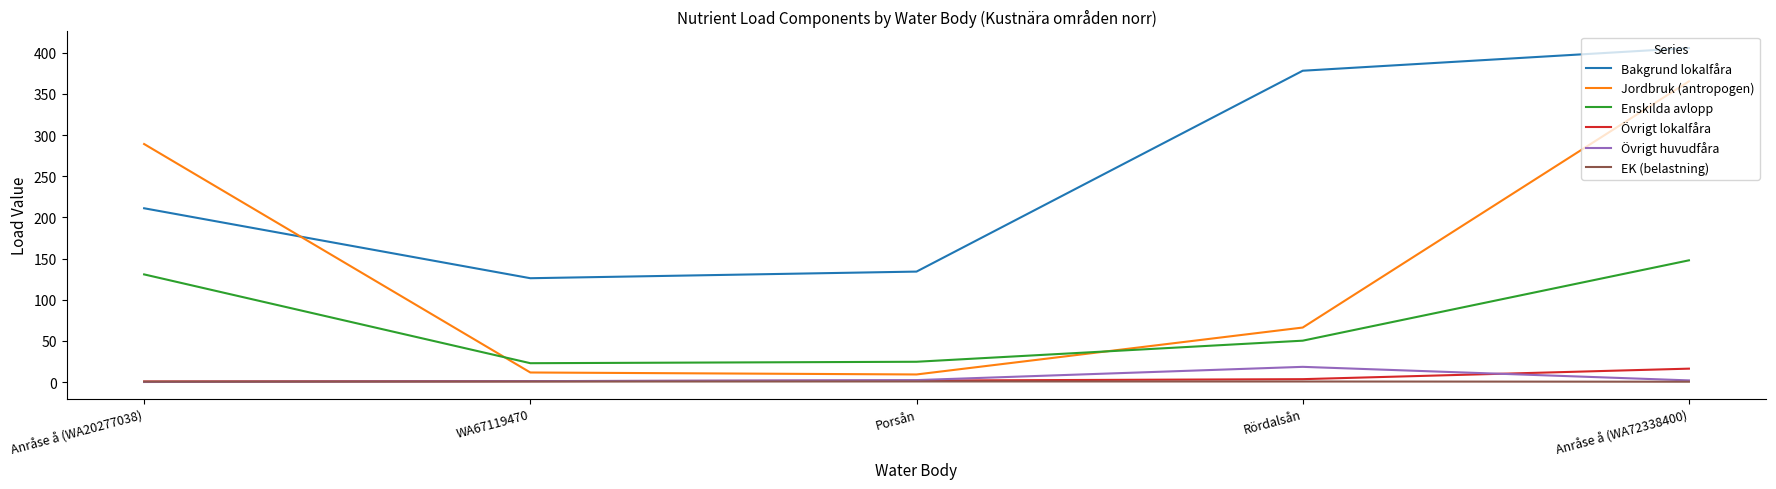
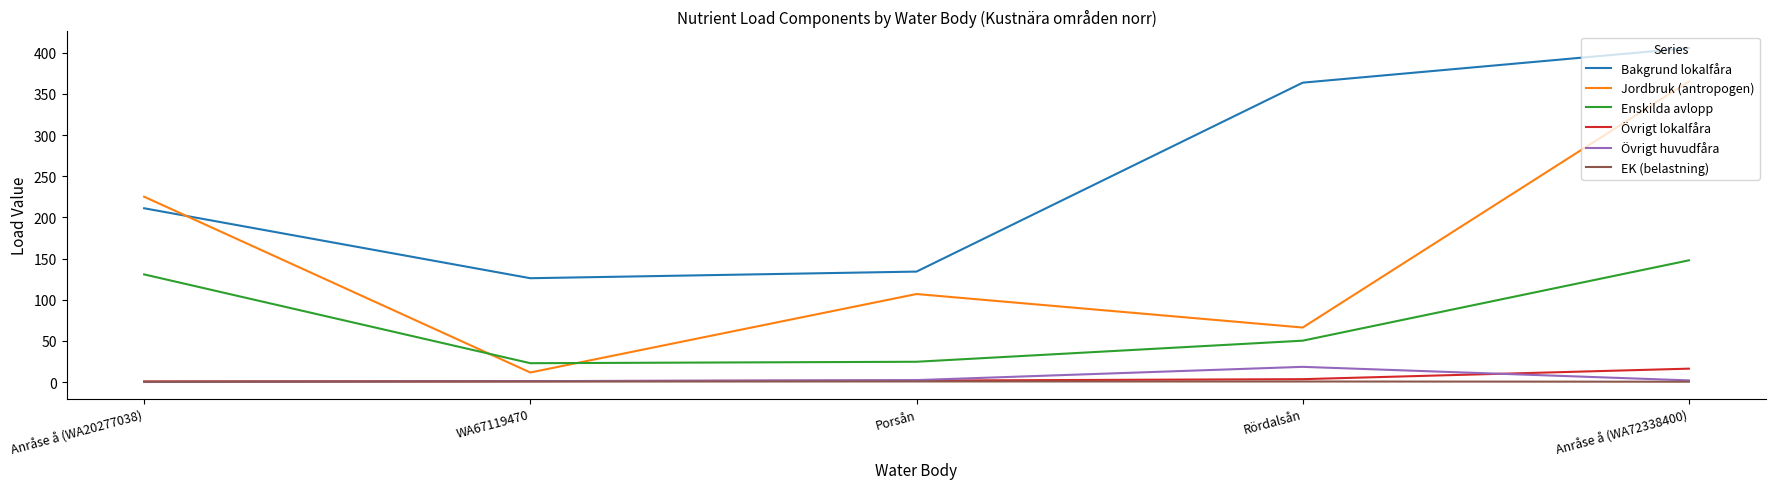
  {
    "Bakgrund lokalfåra": {
      "Anråse å (WA20277038)": 210,
      "WA67119470": 130,
      "Porsån": 130,
-     "Rördalsån": 380
+     "Rördalsån": 360
    },
    "Jordbruk (antropogen)": {
-     "Anråse å (WA20277038)": 290,
+     "Anråse å (WA20277038)": 230,
      "WA67119470": 10,
-     "Porsån": 10,
+     "Porsån": 110,
      "Rördalsån": 70
    },
    "Enskilda avlopp": {
      "Anråse å (WA20277038)": 130,
      "WA67119470": 20,
      "Porsån": 20,
      "Rördalsån": 50,
      "Anråse å (WA72338400)": 150
    },
    "Övrigt lokalfåra": {
      "Anråse å (WA72338400)": 20
    },
    "Övrigt huvudfåra": {
      "Rördalsån": 20
    }
  }
